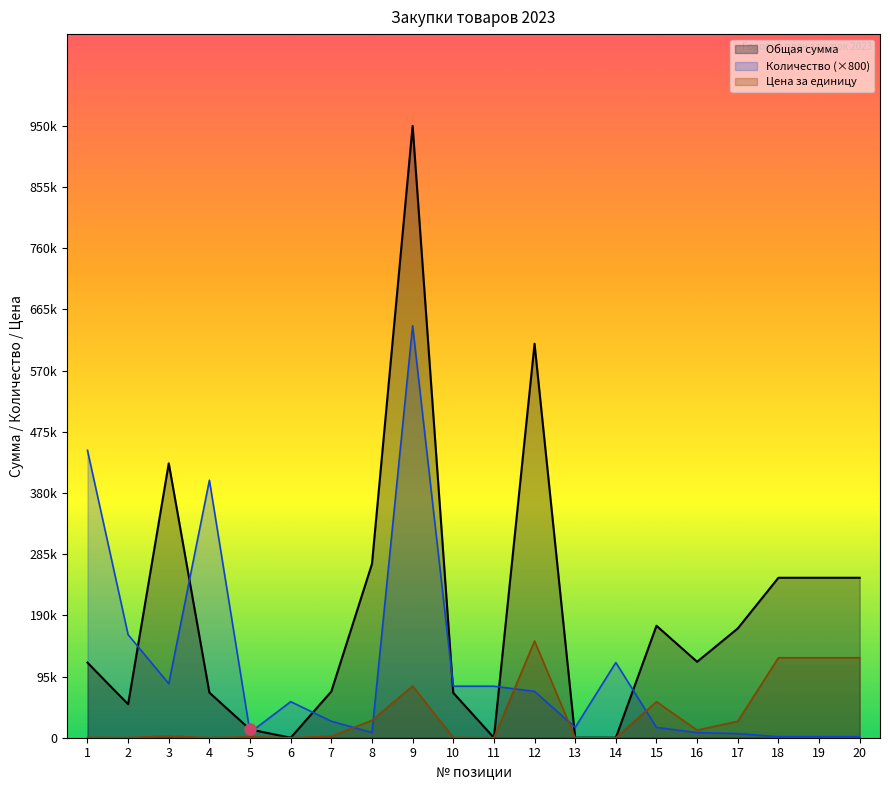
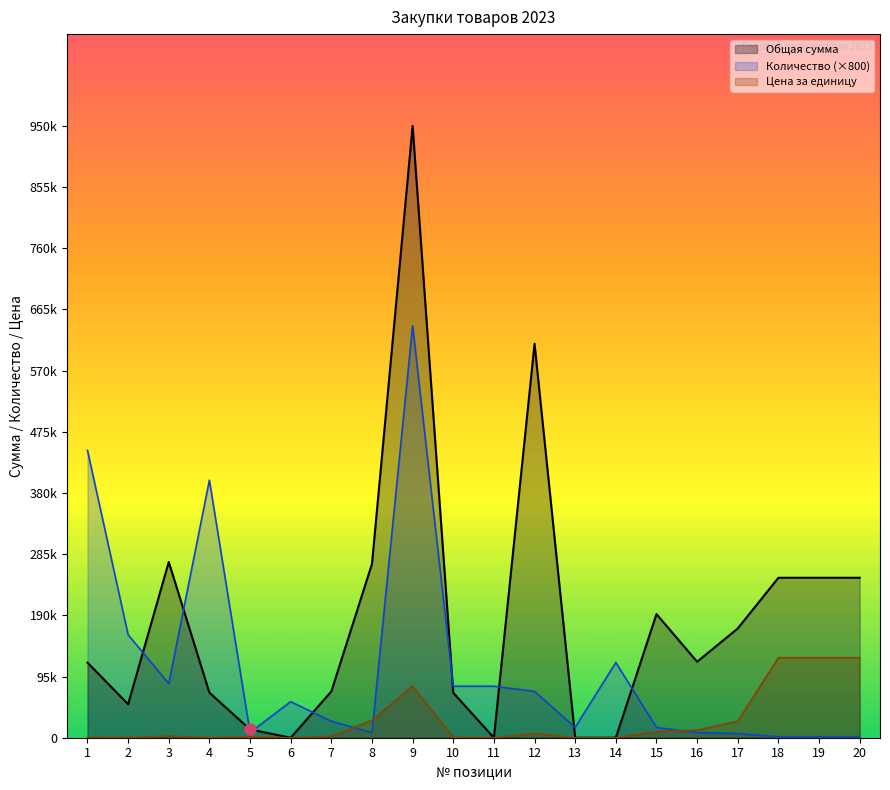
  {
    "Общая сумма": {
      "1": 120000,
      "2": 50000,
-     "3": 430000,
+     "3": 270000,
      "4": 70000,
      "7": 70000,
      "8": 270000,
      "9": 950000,
      "10": 70000,
      "12": 610000,
-     "15": 170000,
+     "15": 190000,
      "16": 120000,
      "17": 170000,
      "18": 250000,
      "19": 250000,
      "20": 250000
    },
    "Количество (×800)": {
      "1": 450000,
      "2": 160000,
      "3": 80000,
      "4": 400000,
      "5": 10000,
      "6": 60000,
      "7": 30000,
      "8": 10000,
      "9": 640000,
      "10": 80000,
      "11": 80000,
      "12": 70000,
      "13": 20000,
      "14": 120000,
      "15": 20000,
      "17": 10000,
      "18": 0,
      "19": 0,
      "20": 0
    },
    "Цена за единицу": {
      "1": 0,
      "2": 0,
      "3": 0,
      "4": 0,
      "5": 0,
      "7": 0,
      "8": 30000,
      "9": 80000,
      "10": 0,
-     "12": 150000,
-     "15": 60000,
+     "12": 10000,
+     "15": 10000,
      "17": 30000,
      "18": 120000,
      "19": 120000,
      "20": 120000
    }
  }
